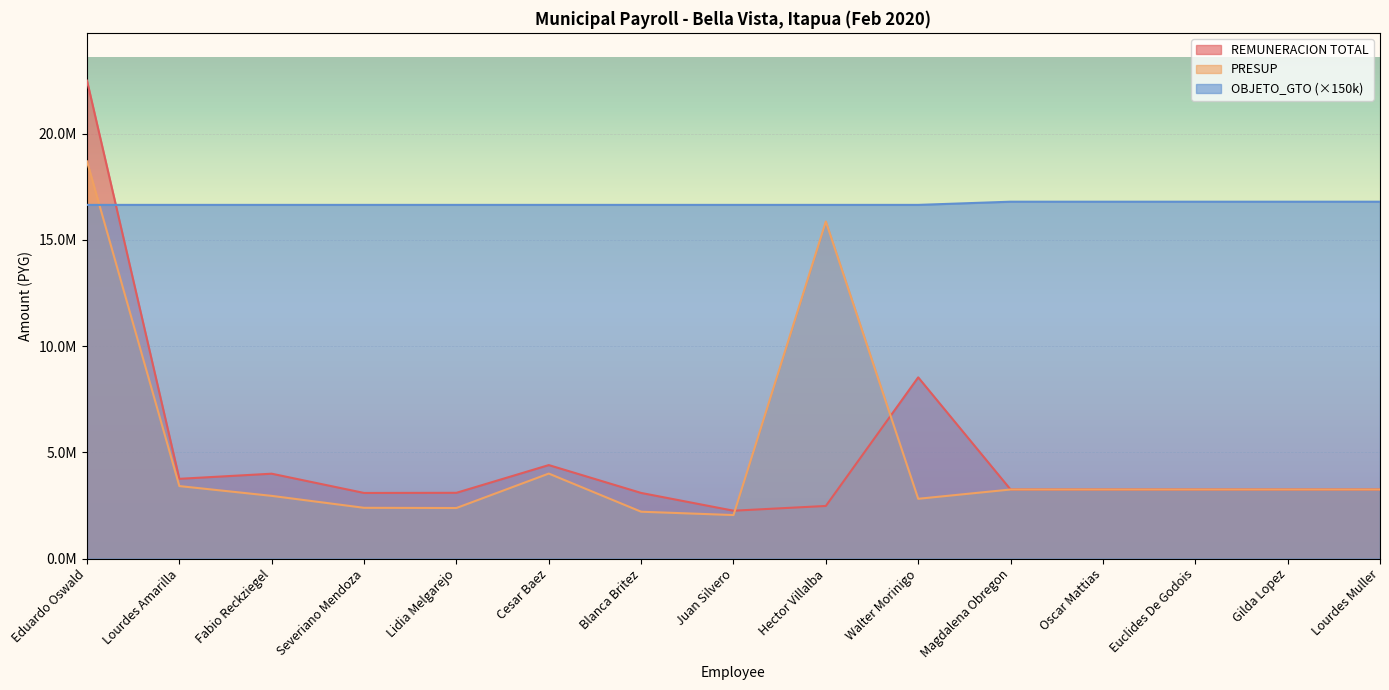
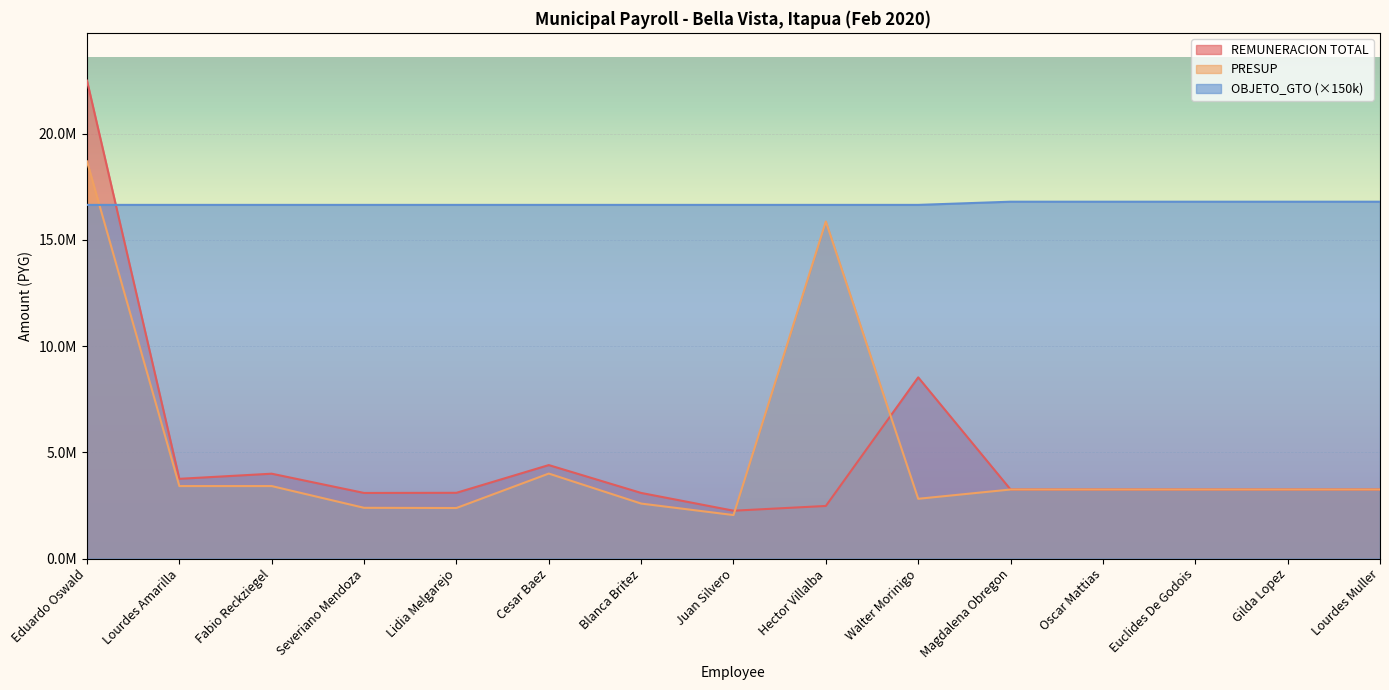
  {
    "REMUNERACION TOTAL": {
      "Eduardo Oswald": 22500000,
      "Lourdes Amarilla": 3800000,
      "Fabio Reckziegel": 4000000,
      "Severiano Mendoza": 3100000,
      "Lidia Melgarejo": 3100000,
      "Cesar Baez": 4400000,
      "Blanca Britez": 3100000,
      "Juan Silvero": 2300000,
      "Hector Villalba": 2500000,
      "Walter Morinigo": 8500000
    },
    "PRESUP": {
      "Eduardo Oswald": 18700000,
      "Lourdes Amarilla": 3400000,
-     "Fabio Reckziegel": 2900000,
+     "Fabio Reckziegel": 3400000,
      "Severiano Mendoza": 2400000,
      "Lidia Melgarejo": 2400000,
      "Cesar Baez": 4000000,
-     "Blanca Britez": 2200000,
+     "Blanca Britez": 2600000,
      "Juan Silvero": 2000000,
      "Hector Villalba": 15900000,
      "Walter Morinigo": 2800000
    },
    "OBJETO_GTO (×150k)": {
      "Eduardo Oswald": 16700000,
      "Lourdes Amarilla": 16700000,
      "Fabio Reckziegel": 16700000,
      "Severiano Mendoza": 16700000,
      "Lidia Melgarejo": 16700000,
      "Cesar Baez": 16700000,
      "Blanca Britez": 16700000,
      "Juan Silvero": 16700000,
      "Hector Villalba": 16700000,
      "Walter Morinigo": 16700000,
      "Magdalena Obregon": 16800000,
      "Oscar Mattias": 16800000,
      "Euclides De Godois": 16800000,
      "Gilda Lopez": 16800000,
      "Lourdes Muller": 16800000
    }
  }
